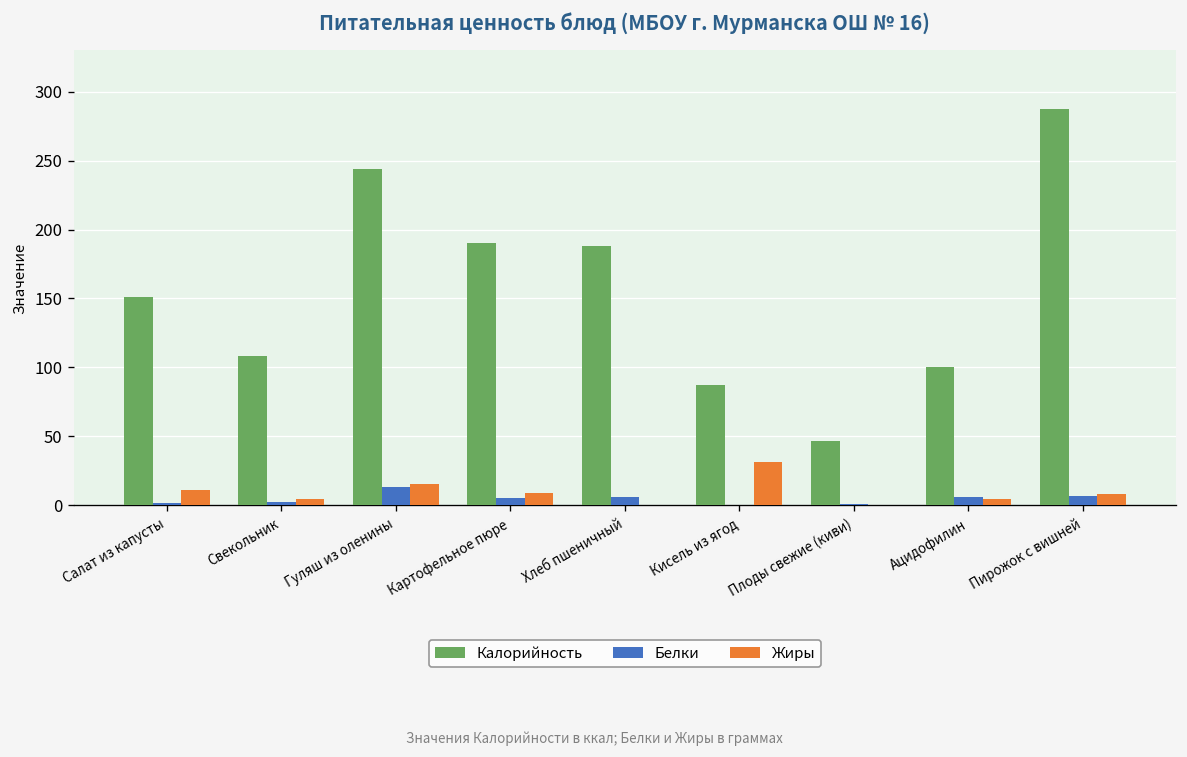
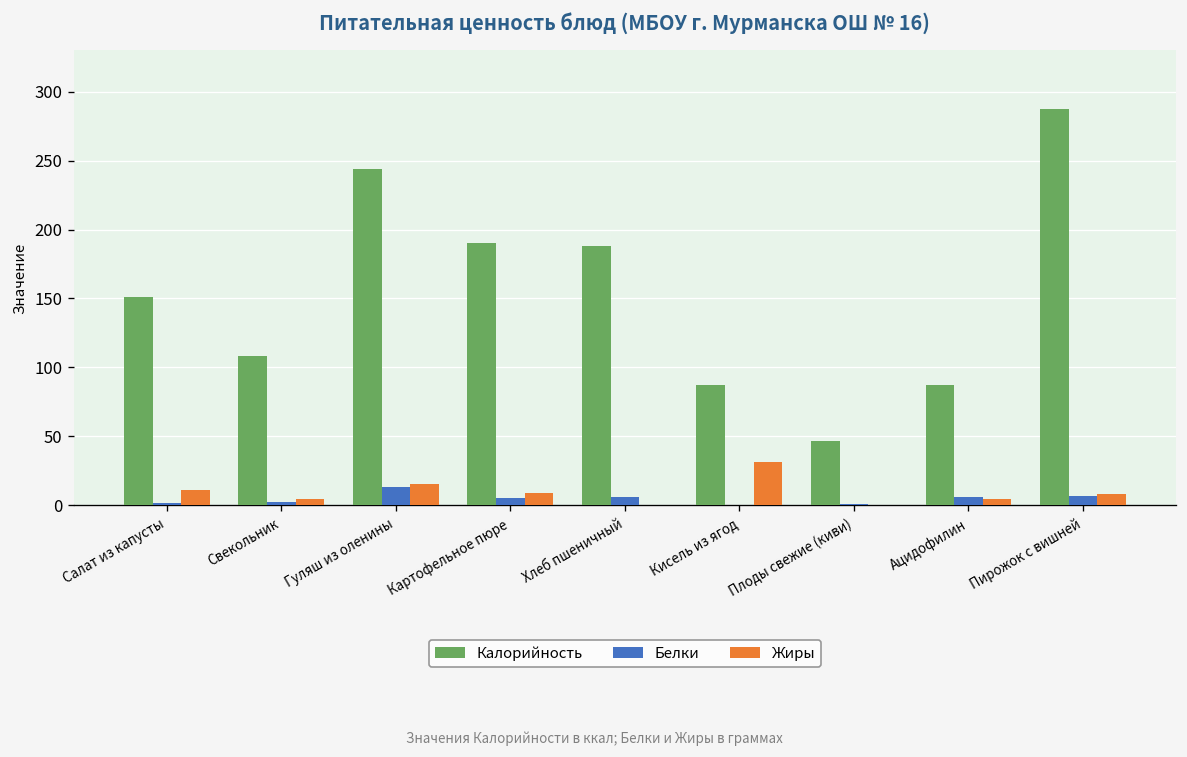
  {
    "Калорийность": {
      "Салат из капусты": 151,
      "Свекольник": 109,
      "Гуляш из оленины": 244,
      "Картофельное пюре": 190,
      "Хлеб пшеничный": 188,
      "Кисель из ягод": 87,
      "Плоды свежие (киви)": 47,
-     "Ацидофилин": 100,
+     "Ацидофилин": 87,
      "Пирожок с вишней": 287
    },
    "Белки": {
      "Свекольник": 2,
      "Гуляш из оленины": 13,
      "Картофельное пюре": 5,
      "Хлеб пшеничный": 6,
      "Ацидофилин": 6,
      "Пирожок с вишней": 7
    },
    "Жиры": {
      "Салат из капусты": 11,
      "Свекольник": 5,
      "Гуляш из оленины": 15,
      "Картофельное пюре": 9,
      "Кисель из ягод": 32,
      "Ацидофилин": 5,
      "Пирожок с вишней": 8
    }
  }
